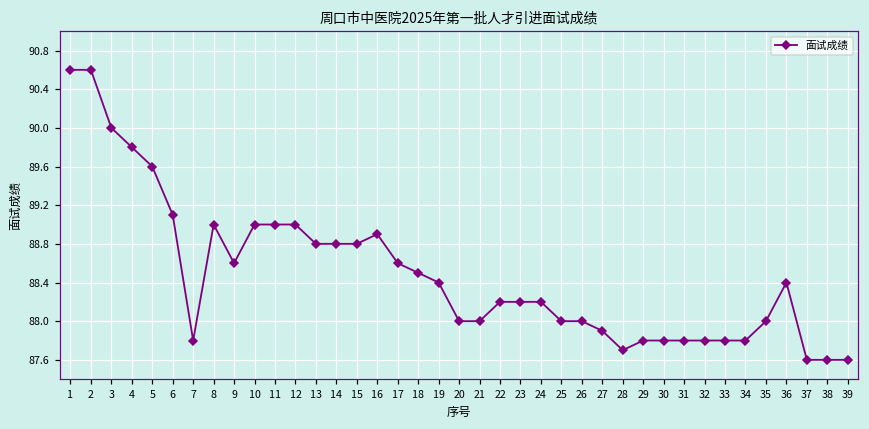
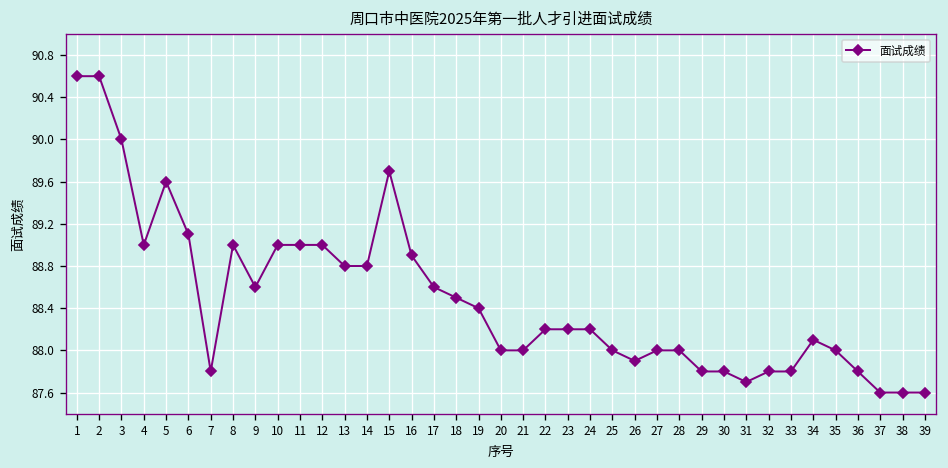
  {
    "1": 90.6,
    "2": 90.6,
    "3": 90.0,
-   "4": 89.8,
+   "4": 89.0,
    "5": 89.6,
    "6": 89.1,
    "7": 87.8,
    "8": 89.0,
    "9": 88.6,
    "10": 89.0,
    "11": 89.0,
    "12": 89.0,
    "13": 88.8,
    "14": 88.8,
-   "15": 88.8,
+   "15": 89.7,
    "16": 88.9,
    "17": 88.6,
    "18": 88.5,
    "19": 88.4,
    "20": 88.0,
    "21": 88.0,
    "22": 88.2,
    "23": 88.2,
    "24": 88.2,
    "25": 88.0,
-   "26": 88.0,
-   "27": 87.9,
-   "28": 87.7,
+   "26": 87.9,
+   "27": 88.0,
+   "28": 88.0,
    "29": 87.8,
    "30": 87.8,
-   "31": 87.8,
+   "31": 87.7,
    "32": 87.8,
    "33": 87.8,
-   "34": 87.8,
+   "34": 88.1,
    "35": 88.0,
-   "36": 88.4,
+   "36": 87.8,
    "37": 87.6,
    "38": 87.6,
    "39": 87.6
  }
